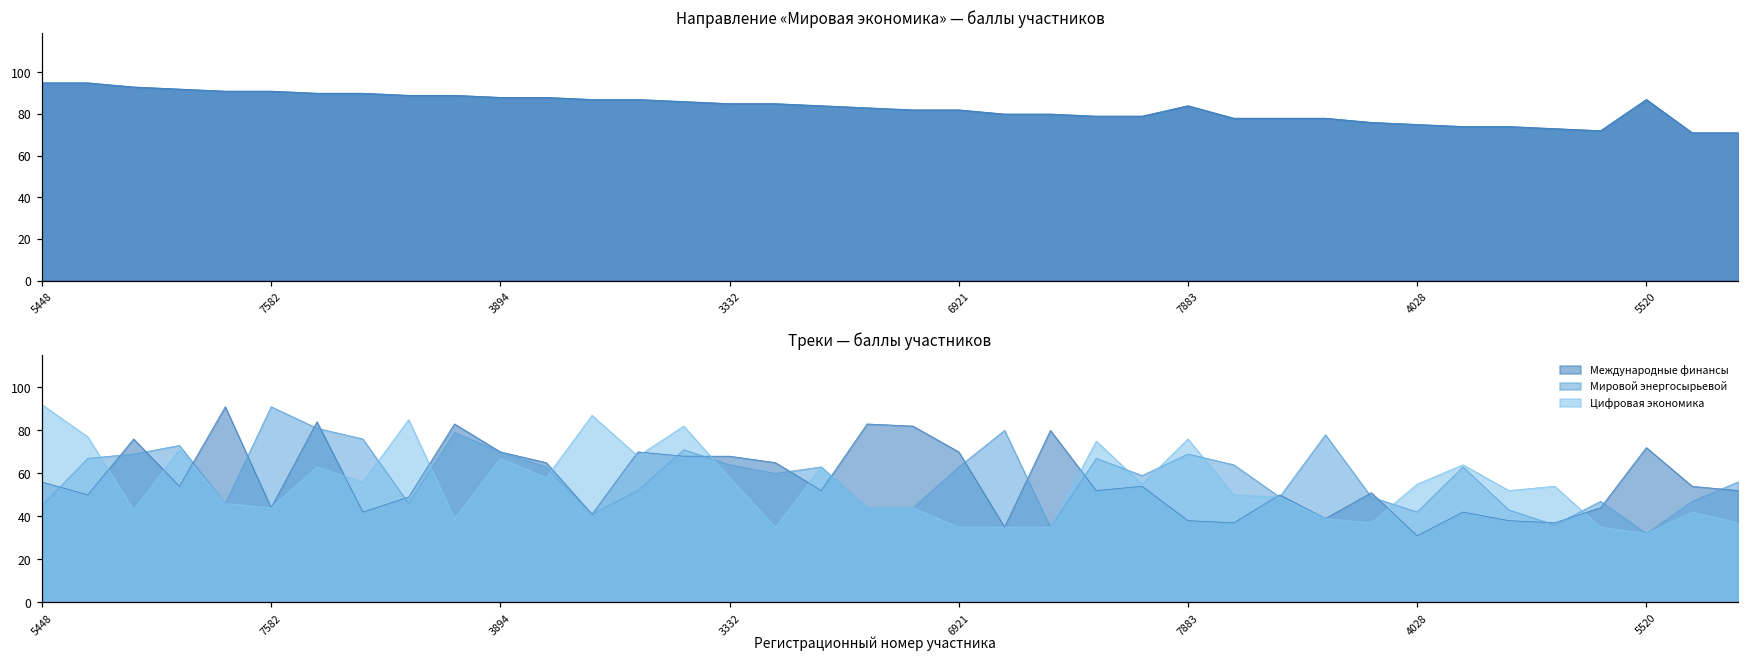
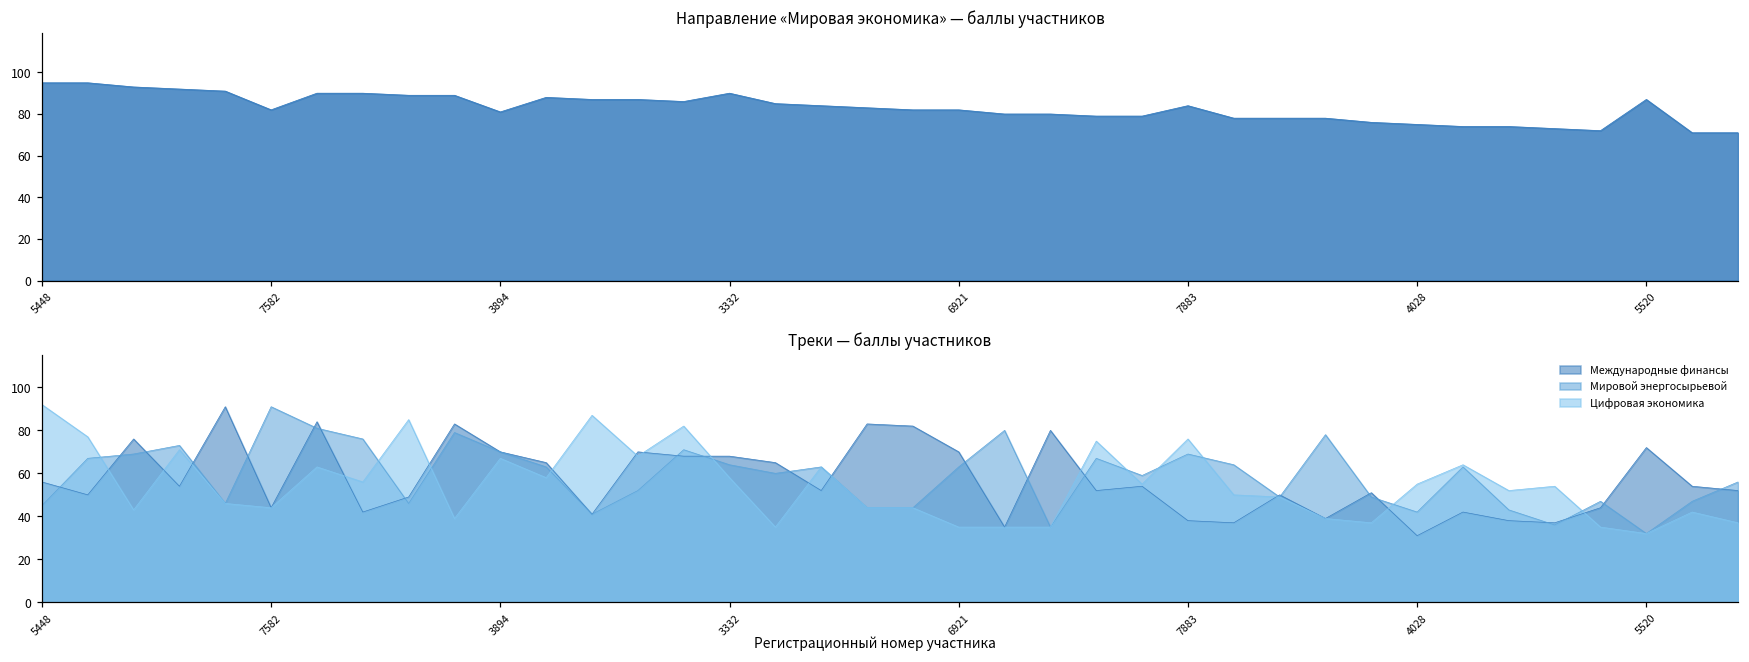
  {
    "Направление «Мировая экономика» — баллы участников": {
      "5448": 95,
-     "7582": 91,
-     "3894": 88,
-     "3332": 85,
+     "7582": 82,
+     "3894": 81,
+     "3332": 90,
      "6921": 82,
      "7883": 84,
      "4028": 75,
      "5520": 87
    }
  }
